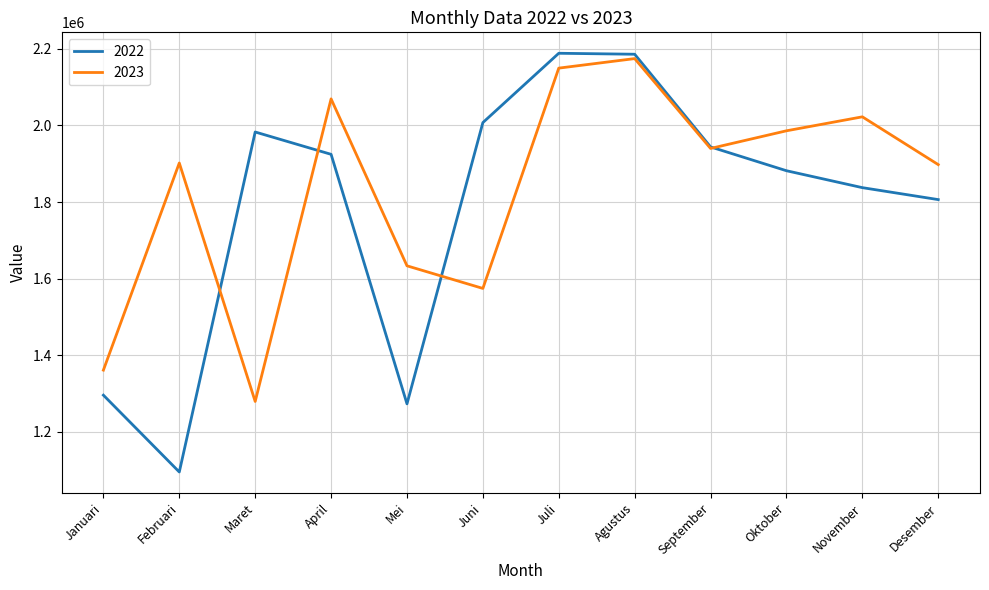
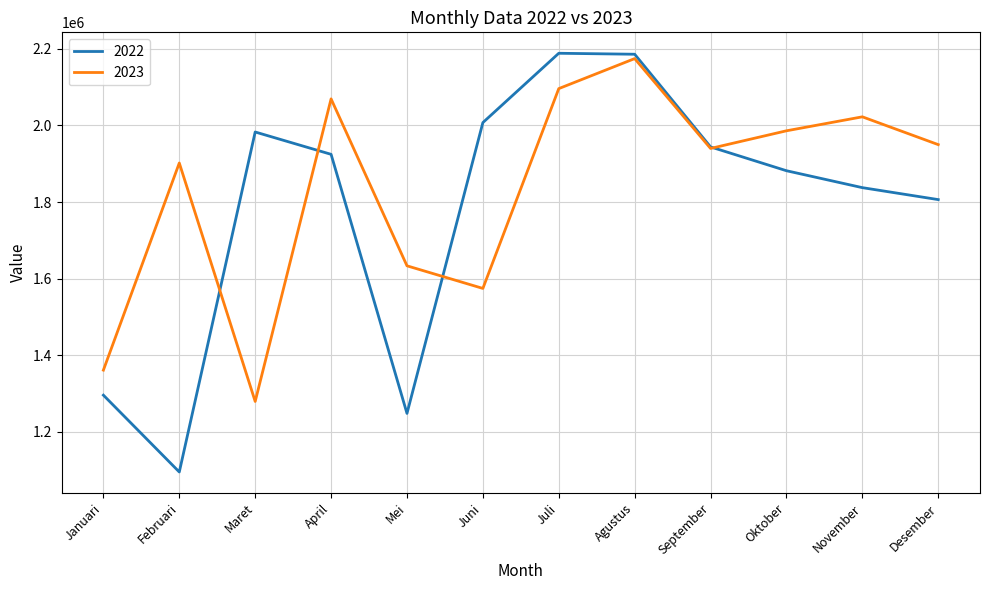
  {
    "2022": {
      "Januari": 1300000,
      "Februari": 1100000,
      "Maret": 1980000,
      "April": 1920000,
-     "Mei": 1270000,
+     "Mei": 1250000,
      "Juni": 2010000,
      "Juli": 2190000,
      "Agustus": 2190000,
      "Oktober": 1880000,
      "November": 1840000,
      "Desember": 1810000
    },
    "2023": {
      "Januari": 1360000,
      "Februari": 1900000,
      "Maret": 1280000,
      "April": 2070000,
      "Mei": 1630000,
      "Juni": 1570000,
-     "Juli": 2150000,
+     "Juli": 2100000,
      "Agustus": 2170000,
      "Oktober": 1990000,
      "November": 2020000,
-     "Desember": 1900000
+     "Desember": 1950000
    }
  }
